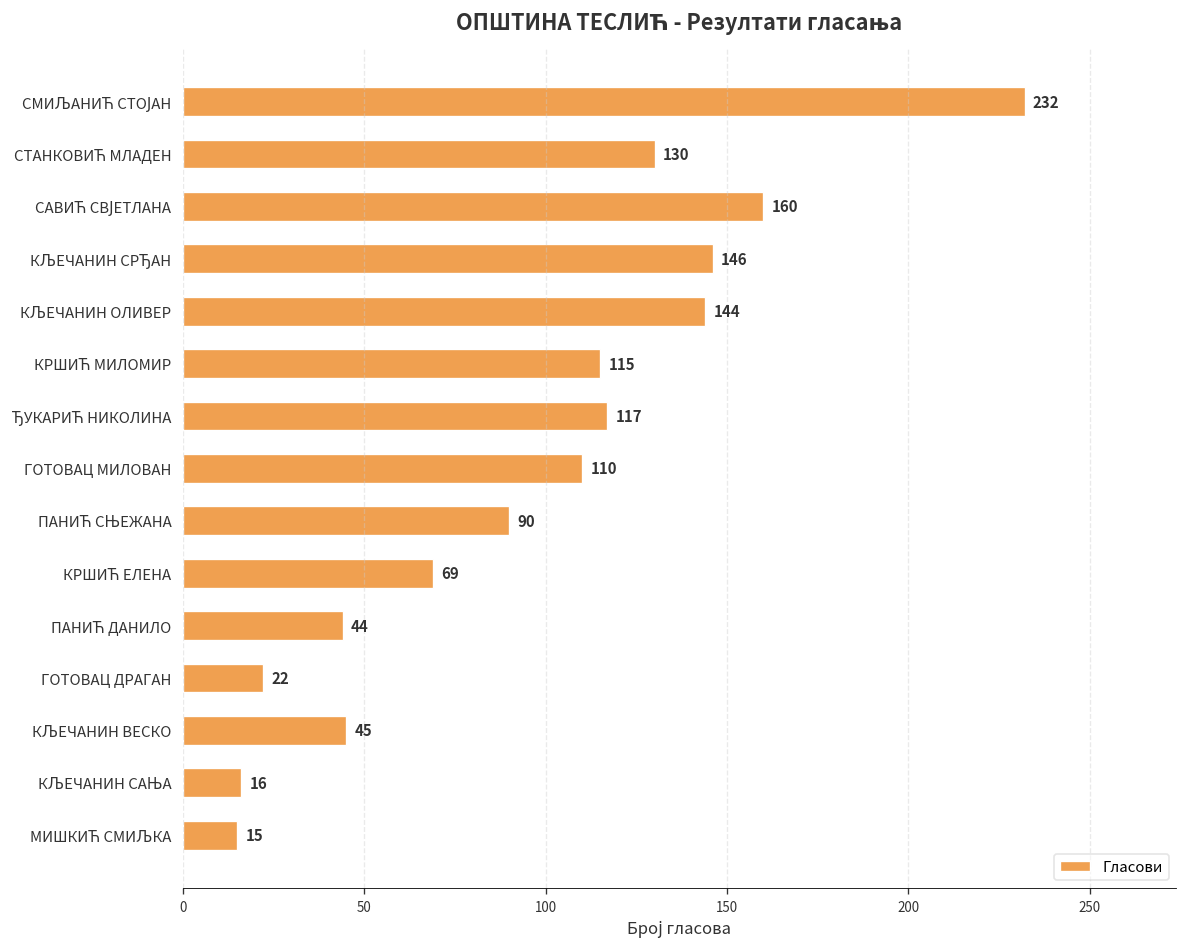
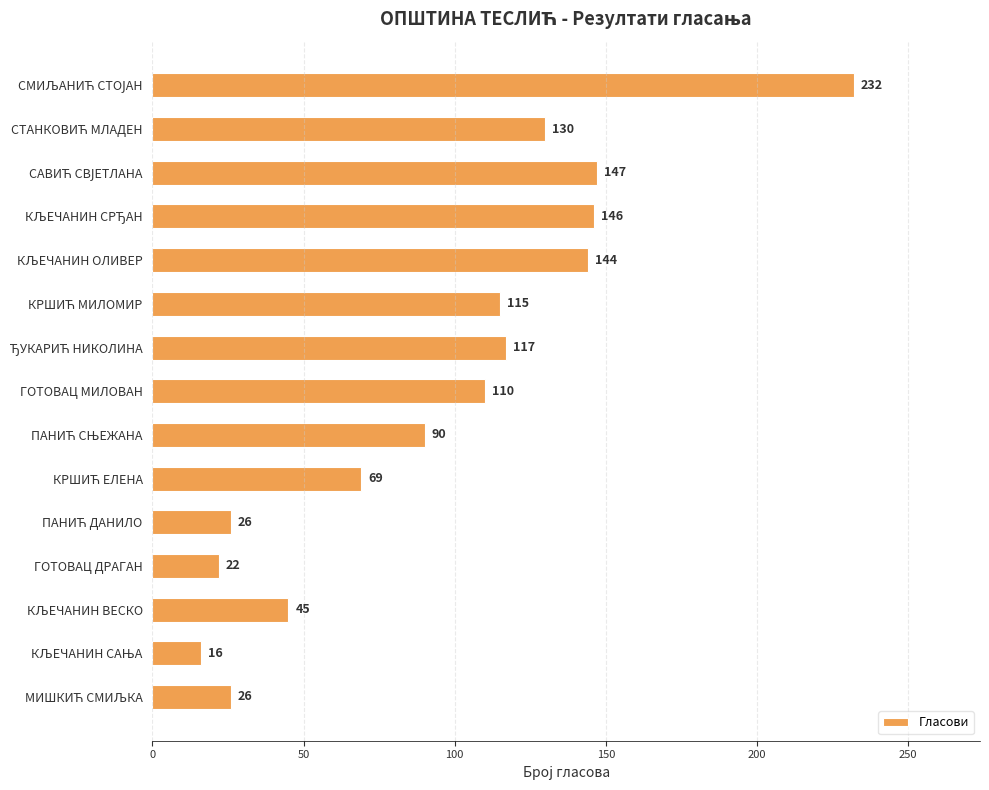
  {
    "СМИЉАНИЋ СТОЈАН": 232,
    "СТАНКОВИЋ МЛАДЕН": 130,
-   "САВИЋ СВЈЕТЛАНА": 160,
+   "САВИЋ СВЈЕТЛАНА": 147,
    "КЉЕЧАНИН СРЂАН": 146,
    "КЉЕЧАНИН ОЛИВЕР": 144,
    "КРШИЋ МИЛОМИР": 115,
    "ЂУКАРИЋ НИКОЛИНА": 117,
    "ГОТОВАЦ МИЛОВАН": 110,
    "ПАНИЋ СЊЕЖАНА": 90,
    "КРШИЋ ЕЛЕНА": 69,
-   "ПАНИЋ ДАНИЛО": 44,
+   "ПАНИЋ ДАНИЛО": 26,
    "ГОТОВАЦ ДРАГАН": 22,
    "КЉЕЧАНИН ВЕСКО": 45,
    "КЉЕЧАНИН САЊА": 16,
-   "МИШКИЋ СМИЉКА": 15
+   "МИШКИЋ СМИЉКА": 26
  }
